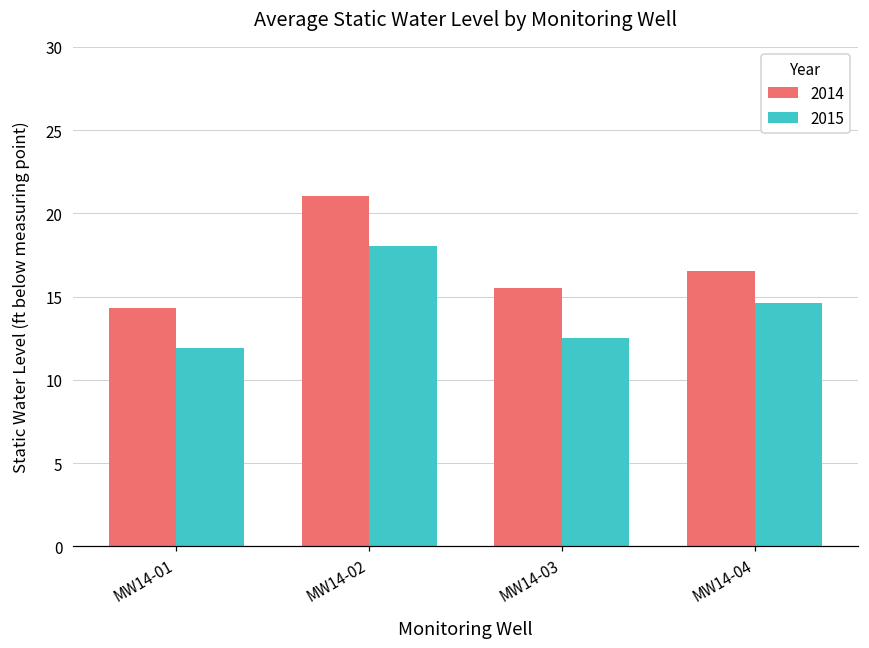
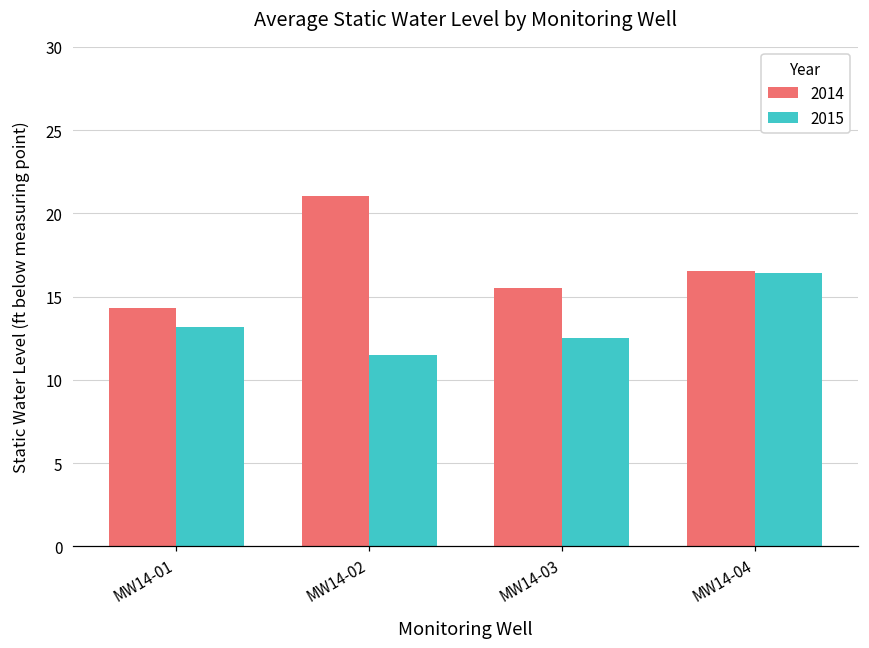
  {
    "2014": {
      "MW14-01": 14.3,
      "MW14-02": 21.1,
      "MW14-03": 15.5,
      "MW14-04": 16.6
    },
    "2015": {
-     "MW14-01": 11.9,
-     "MW14-02": 18.0,
+     "MW14-01": 13.2,
+     "MW14-02": 11.5,
      "MW14-03": 12.5,
-     "MW14-04": 14.6
+     "MW14-04": 16.4
    }
  }
